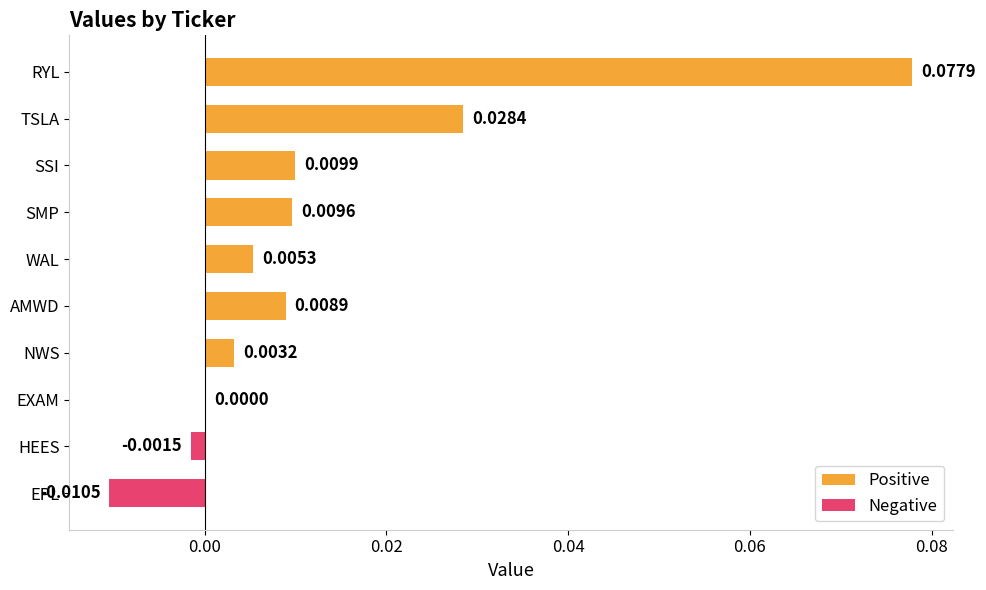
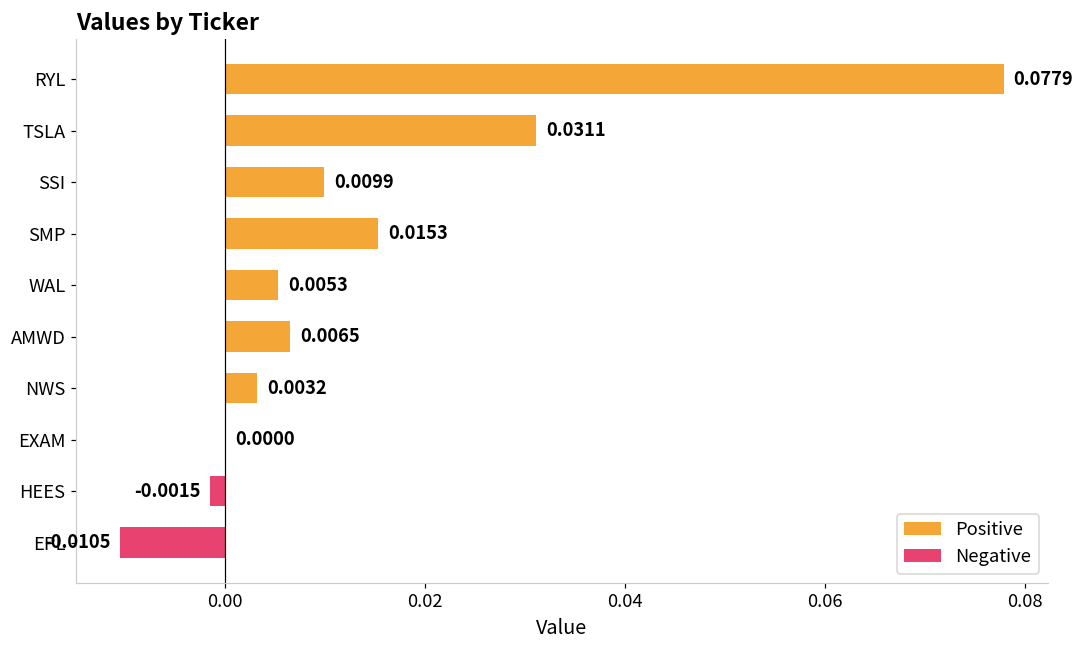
  {
    "Positive": {
      "RYL": 0.0779,
-     "TSLA": 0.0284,
+     "TSLA": 0.0311,
      "SSI": 0.0099,
-     "SMP": 0.0096,
+     "SMP": 0.0153,
      "WAL": 0.0053,
-     "AMWD": 0.0089,
+     "AMWD": 0.0065,
      "NWS": 0.0032,
      "EXAM": 0.0000
    },
    "Negative": {
      "EXAM": 0.0000,
      "HEES": -0.0015,
      "EPL": -0.0105
    }
  }
